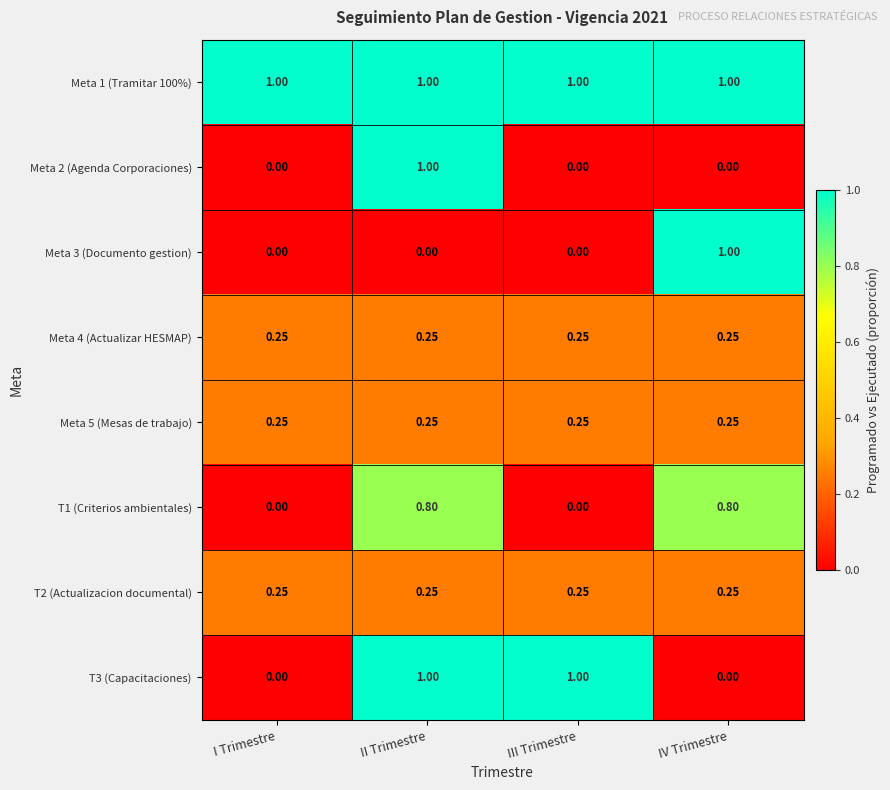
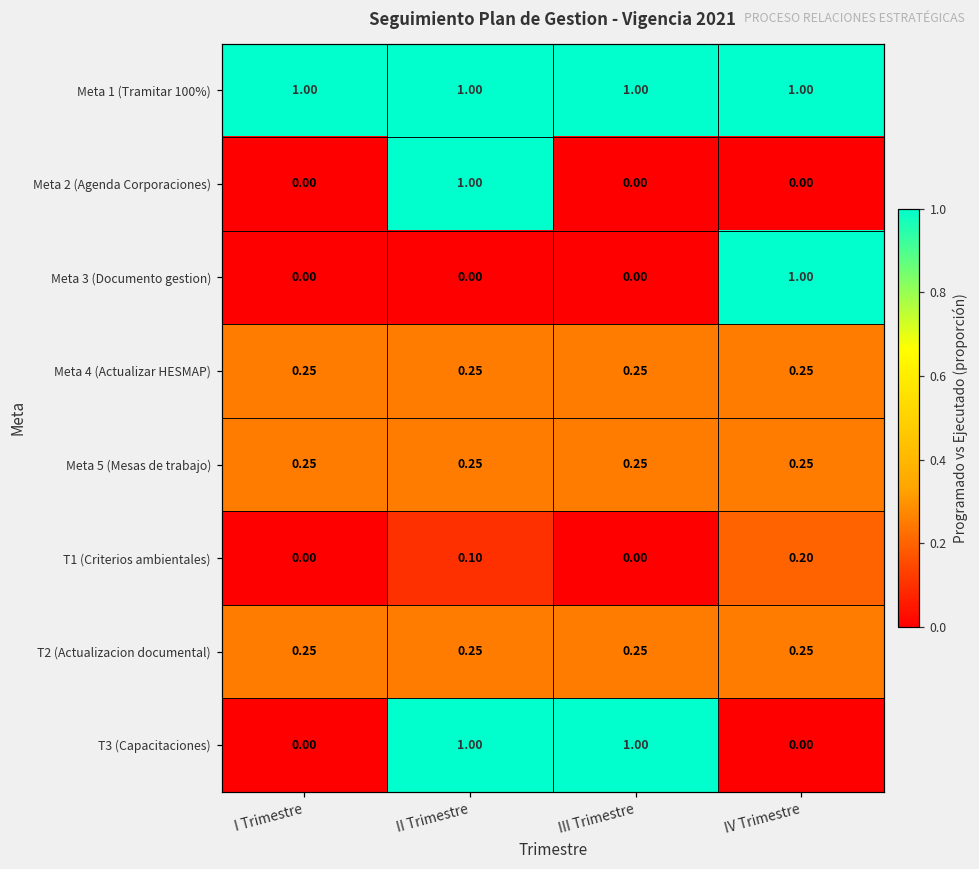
  {
    "Meta 1 (Tramitar 100%)": {
      "I Trimestre": 1.00,
      "II Trimestre": 1.00,
      "III Trimestre": 1.00,
      "IV Trimestre": 1.00
    },
    "Meta 2 (Agenda Corporaciones)": {
      "I Trimestre": 0.00,
      "II Trimestre": 1.00,
      "III Trimestre": 0.00,
      "IV Trimestre": 0.00
    },
    "Meta 3 (Documento gestion)": {
      "I Trimestre": 0.00,
      "II Trimestre": 0.00,
      "III Trimestre": 0.00,
      "IV Trimestre": 1.00
    },
    "Meta 4 (Actualizar HESMAP)": {
      "I Trimestre": 0.25,
      "II Trimestre": 0.25,
      "III Trimestre": 0.25,
      "IV Trimestre": 0.25
    },
    "Meta 5 (Mesas de trabajo)": {
      "I Trimestre": 0.25,
      "II Trimestre": 0.25,
      "III Trimestre": 0.25,
      "IV Trimestre": 0.25
    },
    "T1 (Criterios ambientales)": {
      "I Trimestre": 0.00,
-     "II Trimestre": 0.80,
+     "II Trimestre": 0.10,
      "III Trimestre": 0.00,
-     "IV Trimestre": 0.80
+     "IV Trimestre": 0.20
    },
    "T2 (Actualizacion documental)": {
      "I Trimestre": 0.25,
      "II Trimestre": 0.25,
      "III Trimestre": 0.25,
      "IV Trimestre": 0.25
    },
    "T3 (Capacitaciones)": {
      "I Trimestre": 0.00,
      "II Trimestre": 1.00,
      "III Trimestre": 1.00,
      "IV Trimestre": 0.00
    }
  }
